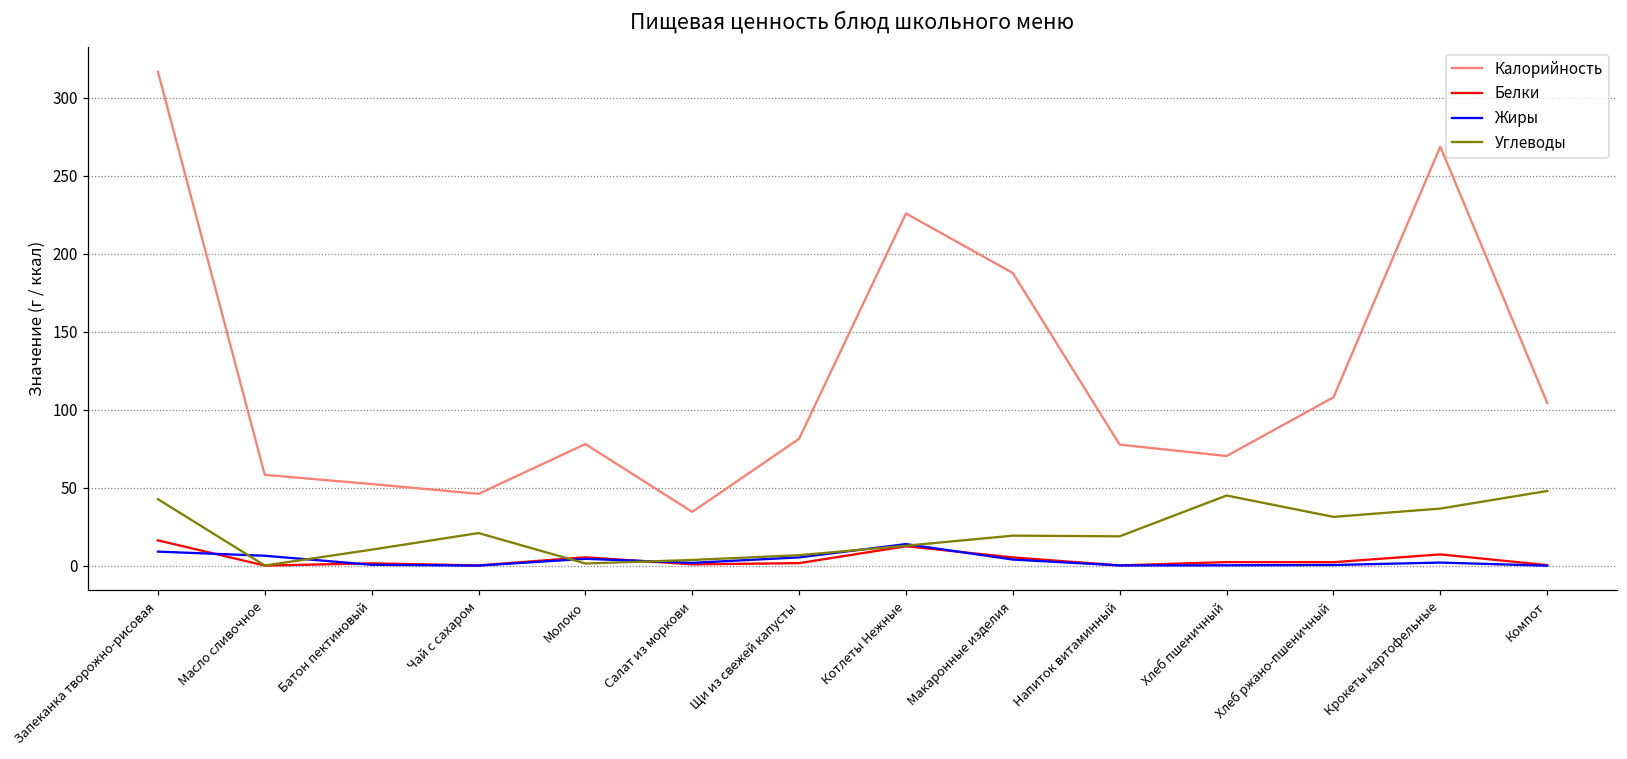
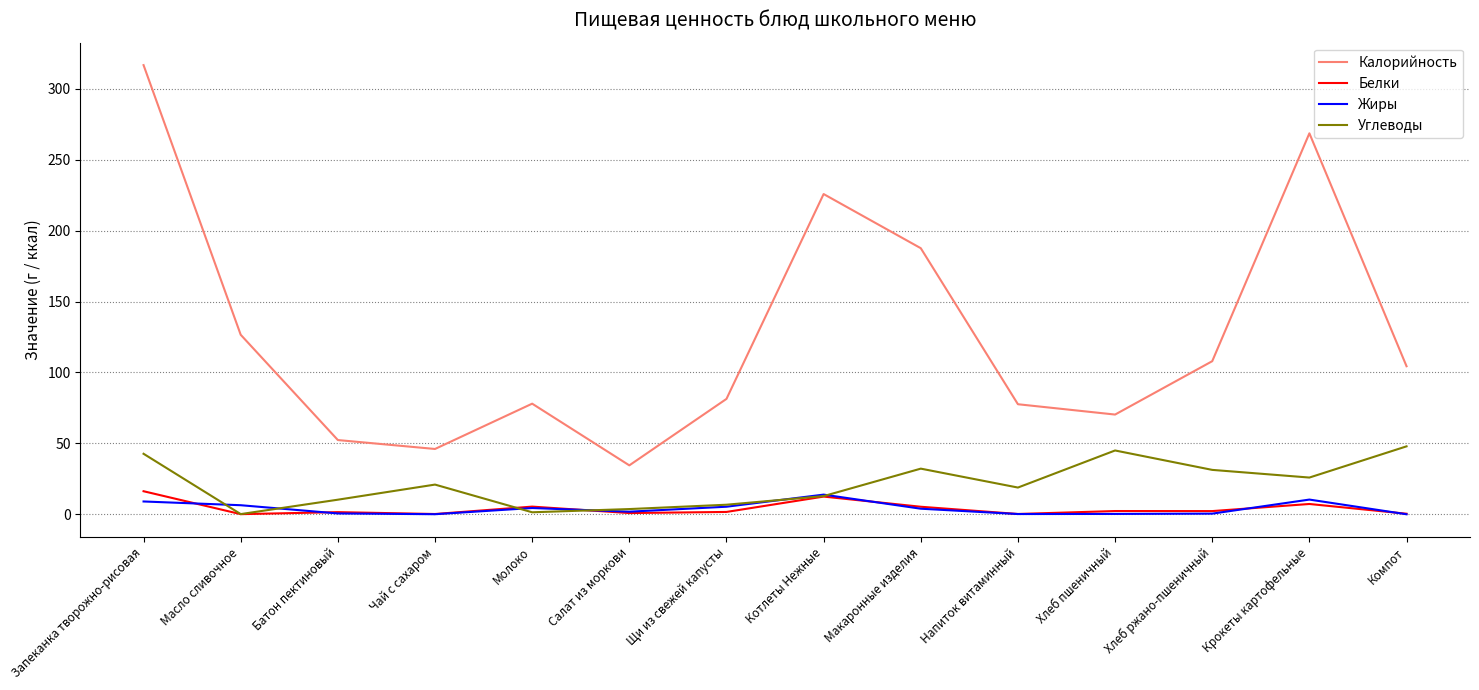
  {
    "Калорийность": {
      "Запеканка творожно-рисовая": 317,
-     "Масло сливочное": 58,
+     "Масло сливочное": 127,
      "Батон пектиновый": 52,
      "Чай с сахаром": 46,
      "Молоко": 78,
      "Салат из моркови": 34,
      "Щи из свежей капусты": 81,
      "Котлеты Нежные": 226,
      "Макаронные изделия": 188,
      "Напиток витаминный": 78,
      "Хлеб пшеничный": 70,
      "Хлеб ржано-пшеничный": 108,
      "Крокеты картофельные": 269,
      "Компот": 104
    },
    "Белки": {
      "Запеканка творожно-рисовая": 16,
      "Щи из свежей капусты": 2,
      "Хлеб пшеничный": 2,
      "Крокеты картофельные": 7
    },
    "Жиры": {
      "Запеканка творожно-рисовая": 9,
      "Масло сливочное": 6,
      "Хлеб пшеничный": 0,
-     "Крокеты картофельные": 2
+     "Крокеты картофельные": 10
    },
    "Углеводы": {
      "Запеканка творожно-рисовая": 43,
      "Батон пектиновый": 10,
      "Чай с сахаром": 21,
      "Молоко": 1,
      "Салат из моркови": 4,
-     "Макаронные изделия": 19,
+     "Макаронные изделия": 32,
      "Напиток витаминный": 19,
      "Хлеб пшеничный": 45,
      "Хлеб ржано-пшеничный": 31,
-     "Крокеты картофельные": 37,
+     "Крокеты картофельные": 26,
      "Компот": 48
    }
  }
